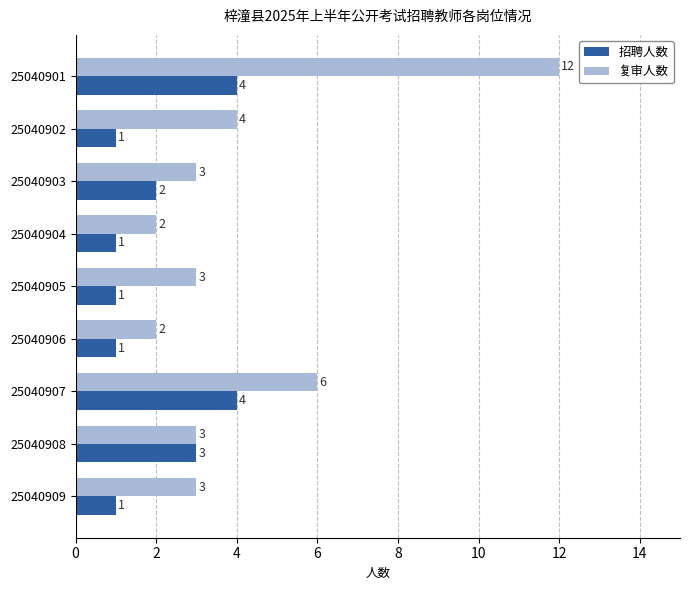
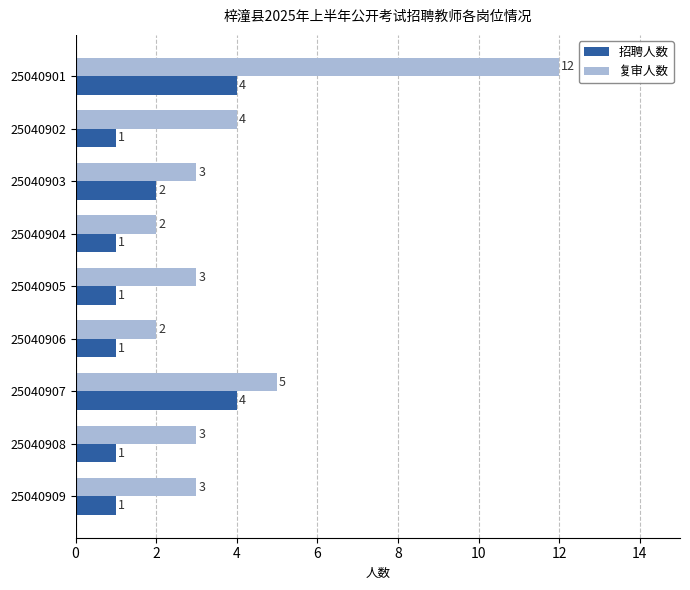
  {
    "招聘人数": {
      "25040901": 4,
      "25040902": 1,
      "25040903": 2,
      "25040904": 1,
      "25040905": 1,
      "25040906": 1,
      "25040907": 4,
-     "25040908": 3,
+     "25040908": 1,
      "25040909": 1
    },
    "复审人数": {
      "25040901": 12,
      "25040902": 4,
      "25040903": 3,
      "25040904": 2,
      "25040905": 3,
      "25040906": 2,
-     "25040907": 6,
+     "25040907": 5,
      "25040908": 3,
      "25040909": 3
    }
  }
